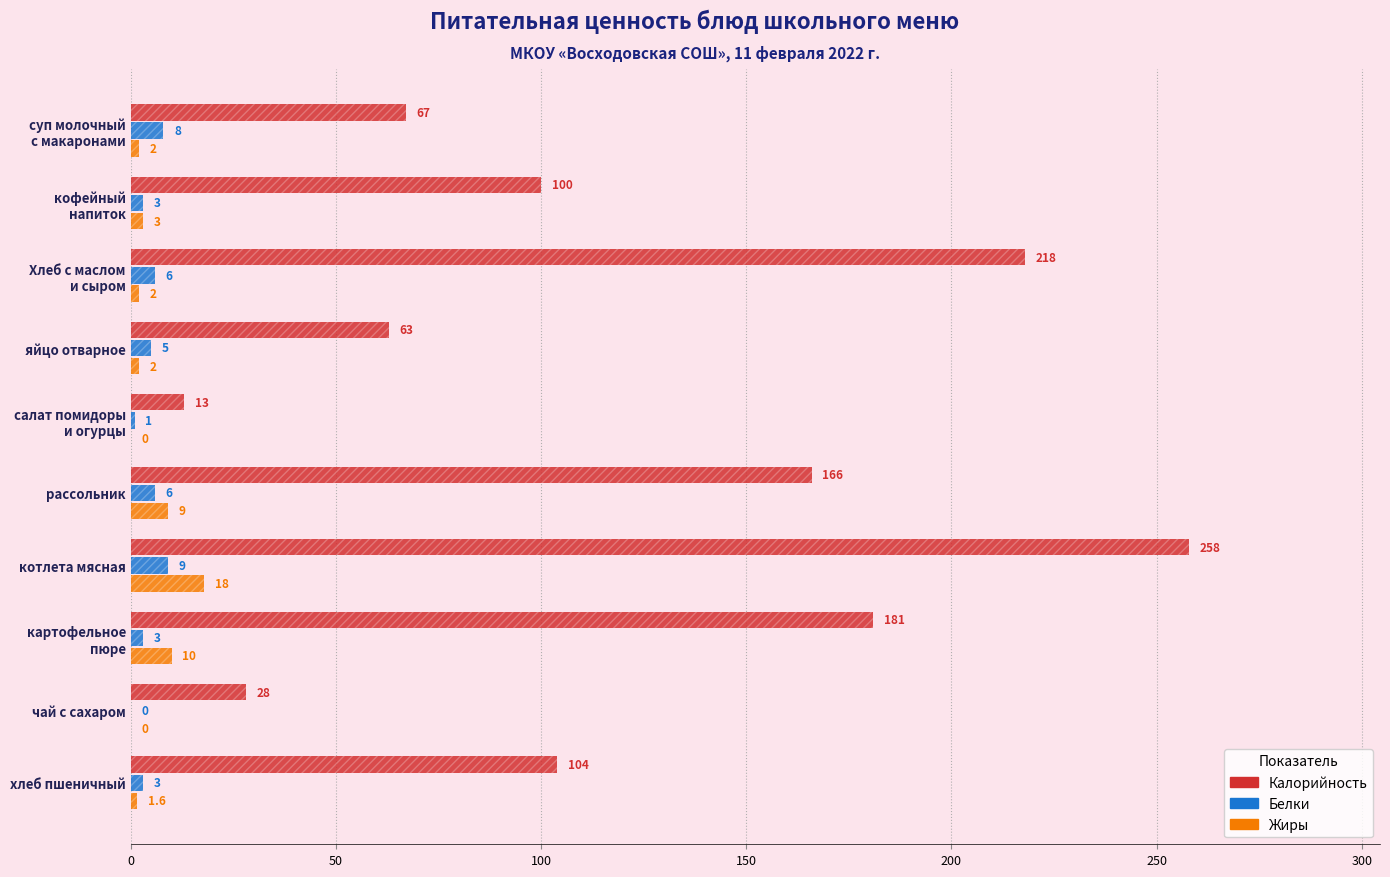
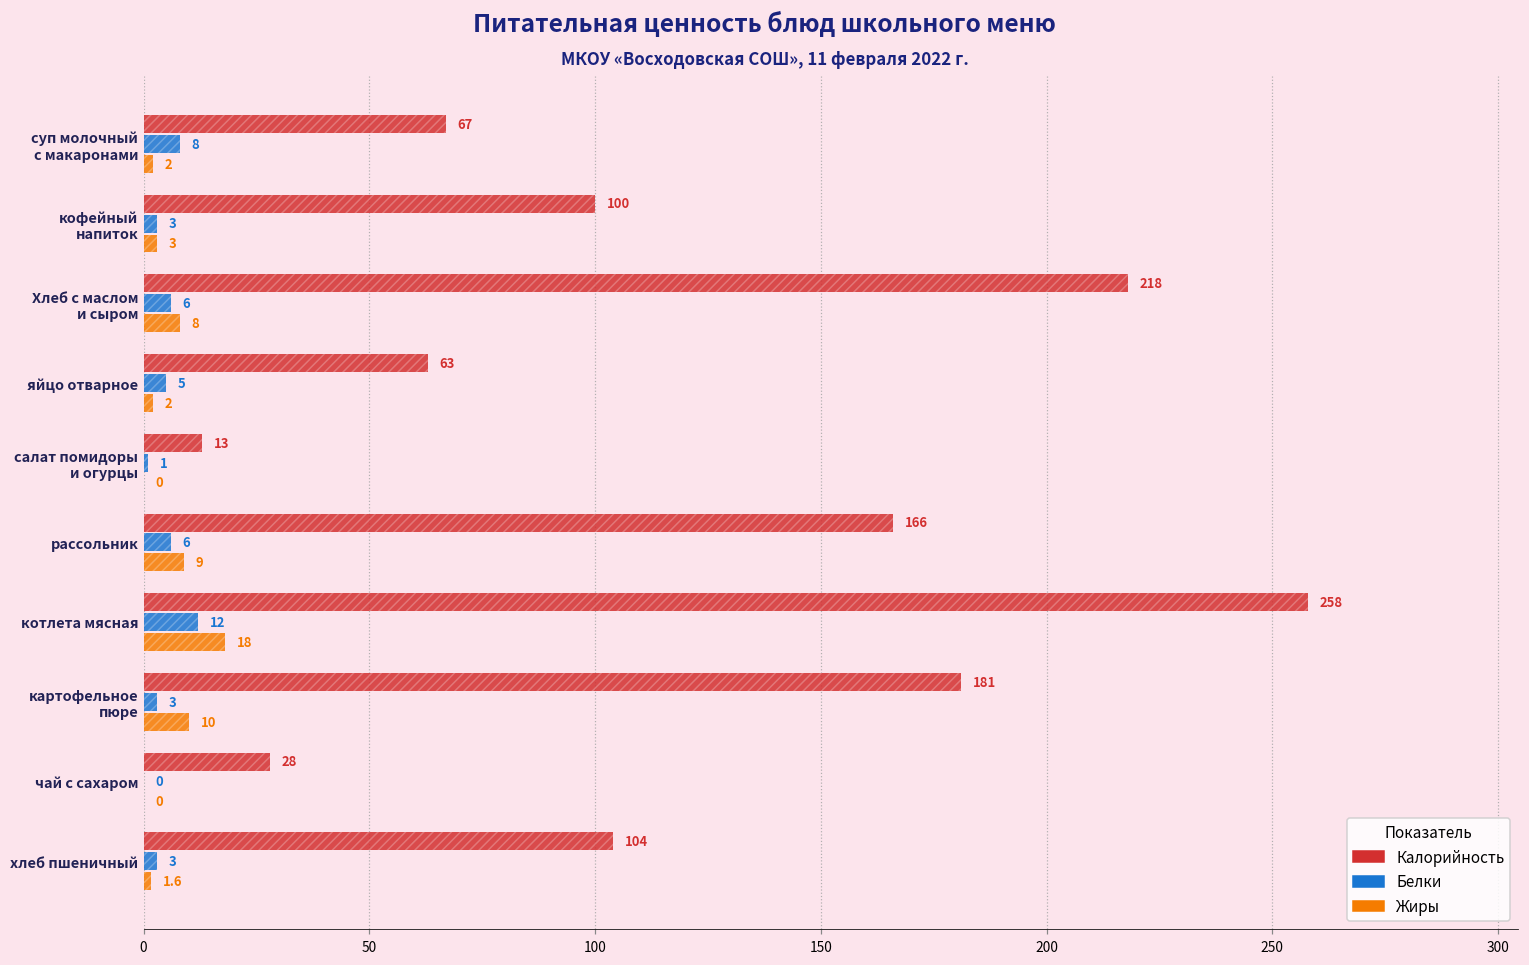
  {
    "Калорийность": {
      "суп молочный с макаронами": 67,
      "кофейный напиток": 100,
      "Хлеб с маслом и сыром": 218,
      "яйцо отварное": 63,
      "салат помидоры и огурцы": 13,
      "рассольник": 166,
      "котлета мясная": 258,
      "картофельное пюре": 181,
      "чай с сахаром": 28,
      "хлеб пшеничный": 104
    },
    "Белки": {
      "суп молочный с макаронами": 8,
      "кофейный напиток": 3,
      "Хлеб с маслом и сыром": 6,
      "яйцо отварное": 5,
      "салат помидоры и огурцы": 1,
      "рассольник": 6,
-     "котлета мясная": 9,
+     "котлета мясная": 12,
      "картофельное пюре": 3,
      "чай с сахаром": 0,
      "хлеб пшеничный": 3
    },
    "Жиры": {
      "суп молочный с макаронами": 2,
      "кофейный напиток": 3,
-     "Хлеб с маслом и сыром": 2,
+     "Хлеб с маслом и сыром": 8,
      "яйцо отварное": 2,
      "салат помидоры и огурцы": 0,
      "рассольник": 9,
      "котлета мясная": 18,
      "картофельное пюре": 10,
      "чай с сахаром": 0,
      "хлеб пшеничный": 1.6
    }
  }
